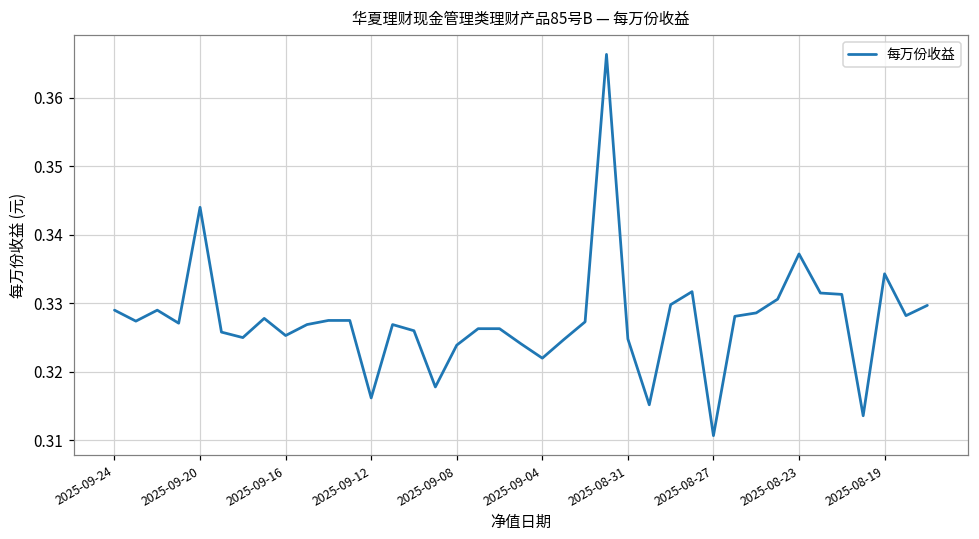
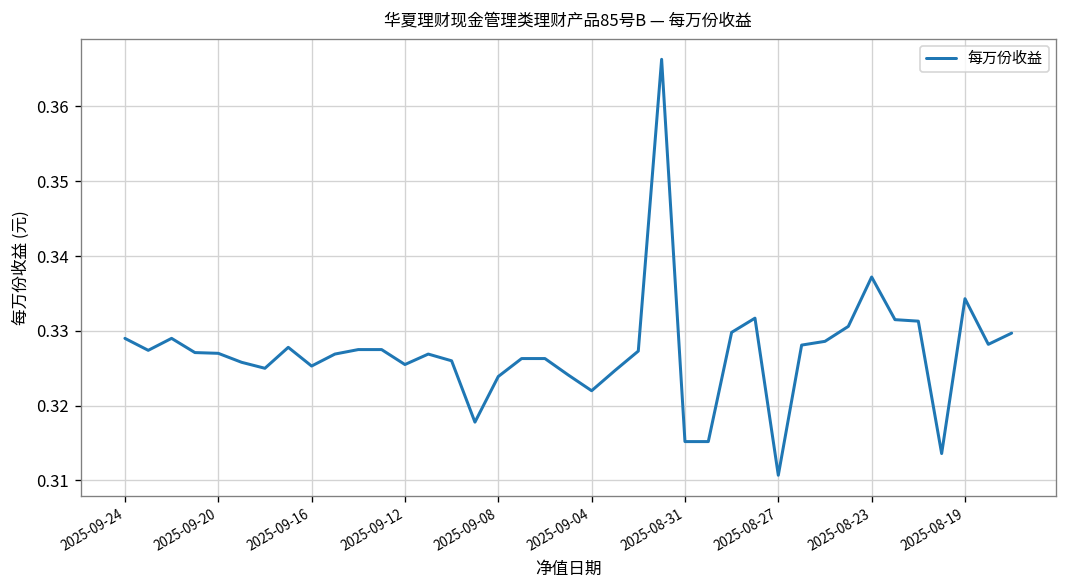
  {
    "2025-09-24": 0.329,
-   "2025-09-20": 0.344,
+   "2025-09-20": 0.327,
    "2025-09-16": 0.325,
-   "2025-09-12": 0.316,
+   "2025-09-12": 0.326,
    "2025-09-08": 0.324,
    "2025-09-04": 0.322,
-   "2025-08-31": 0.325,
+   "2025-08-31": 0.315,
    "2025-08-27": 0.311,
    "2025-08-23": 0.337,
    "2025-08-19": 0.334
  }
